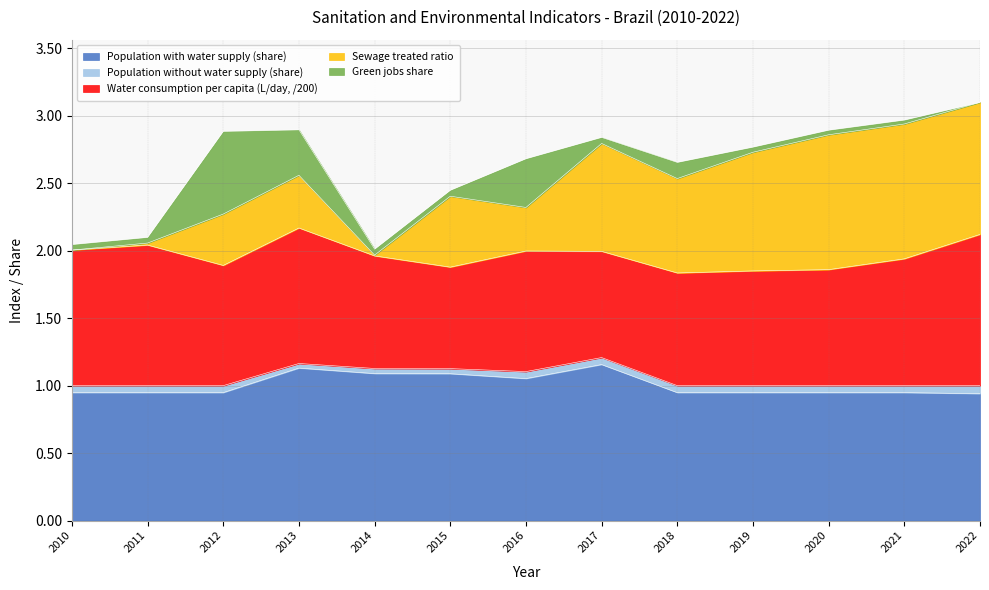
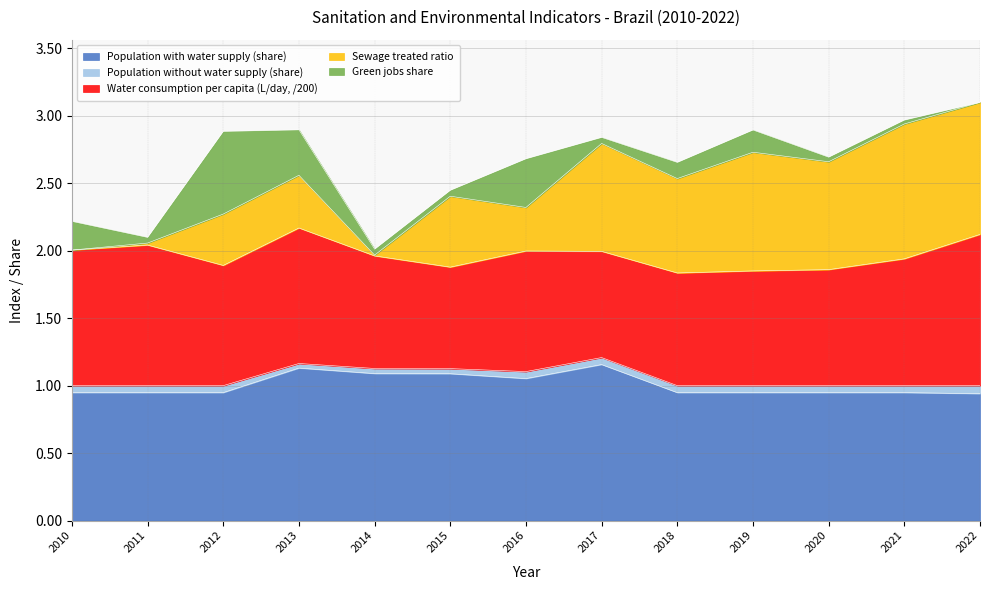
  {
    "Population with water supply (share)": {
      "2010": 0.95,
      "2011": 0.95,
      "2012": 0.95,
      "2013": 1.13,
      "2014": 1.09,
      "2015": 1.09,
      "2016": 1.05,
      "2017": 1.16,
      "2018": 0.95,
      "2019": 0.95,
      "2020": 0.95,
      "2021": 0.95,
      "2022": 0.94
    },
    "Population without water supply (share)": {
      "2010": 0.05,
      "2011": 0.05,
      "2012": 0.05,
      "2013": 0.03,
      "2014": 0.04,
      "2015": 0.04,
      "2016": 0.05,
      "2017": 0.05,
      "2018": 0.05,
      "2019": 0.05,
      "2020": 0.05,
      "2021": 0.05,
      "2022": 0.06
    },
    "Water consumption per capita (L/day, /200)": {
      "2012": 0.89,
      "2013": 1.00,
      "2015": 0.75,
      "2016": 0.89,
      "2017": 0.79,
      "2018": 0.84,
      "2019": 0.85,
      "2020": 0.86,
      "2021": 0.94,
      "2022": 1.12
    },
    "Sewage treated ratio": {
      "2012": 0.38,
      "2013": 0.4,
      "2015": 0.53,
      "2016": 0.32,
      "2017": 0.8,
      "2018": 0.7,
      "2019": 0.88,
-     "2020": 1.0,
+     "2020": 0.8,
      "2021": 1.0
    },
    "Green jobs share": {
-     "2010": 0.04,
+     "2010": 0.21,
      "2011": 0.04,
      "2012": 0.61,
      "2013": 0.34,
      "2014": 0.04,
      "2015": 0.04,
      "2016": 0.36,
      "2017": 0.04,
      "2018": 0.12,
-     "2019": 0.04,
+     "2019": 0.17,
      "2020": 0.03,
      "2021": 0.03
    }
  }
